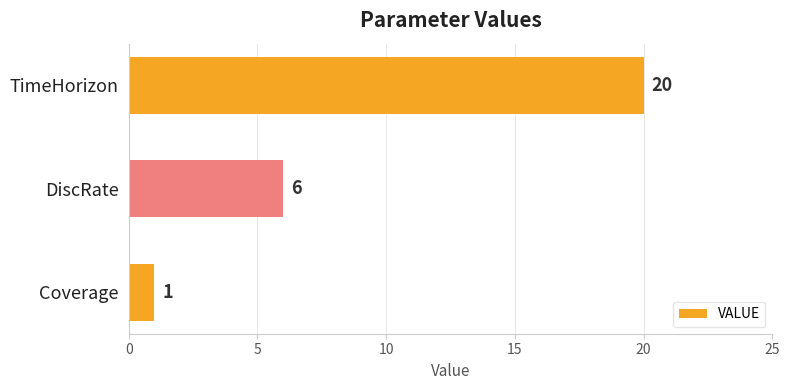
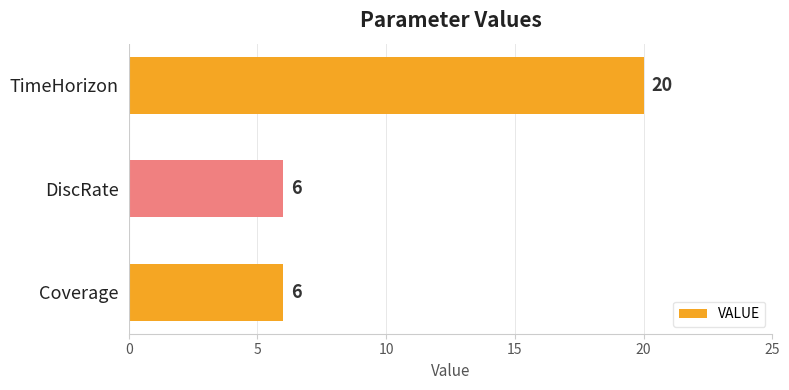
  {
    "TimeHorizon": 20,
    "DiscRate": 6,
-   "Coverage": 1
+   "Coverage": 6
  }
